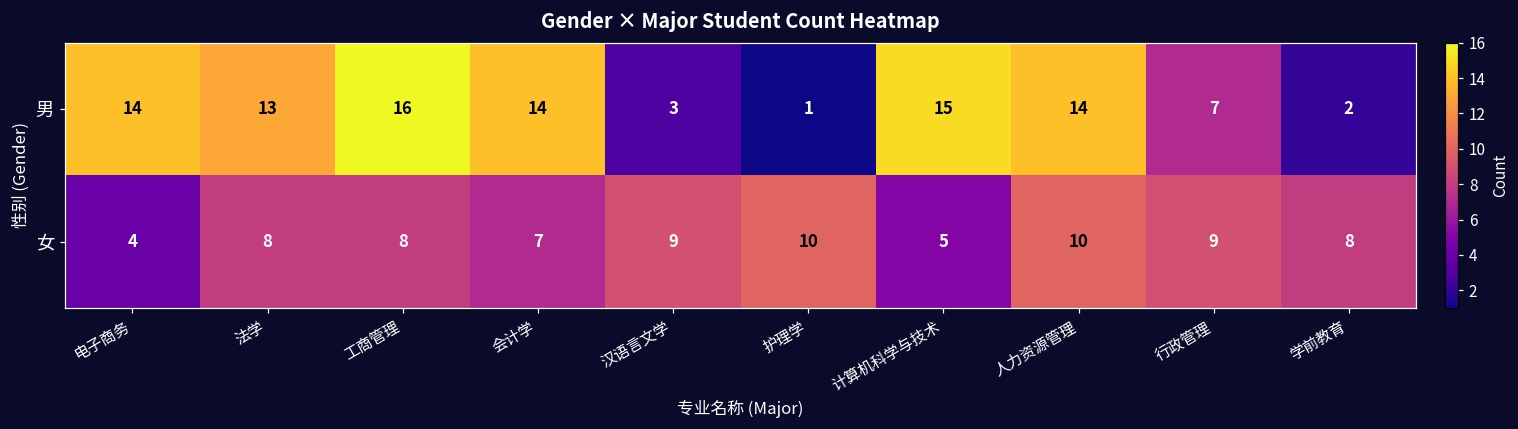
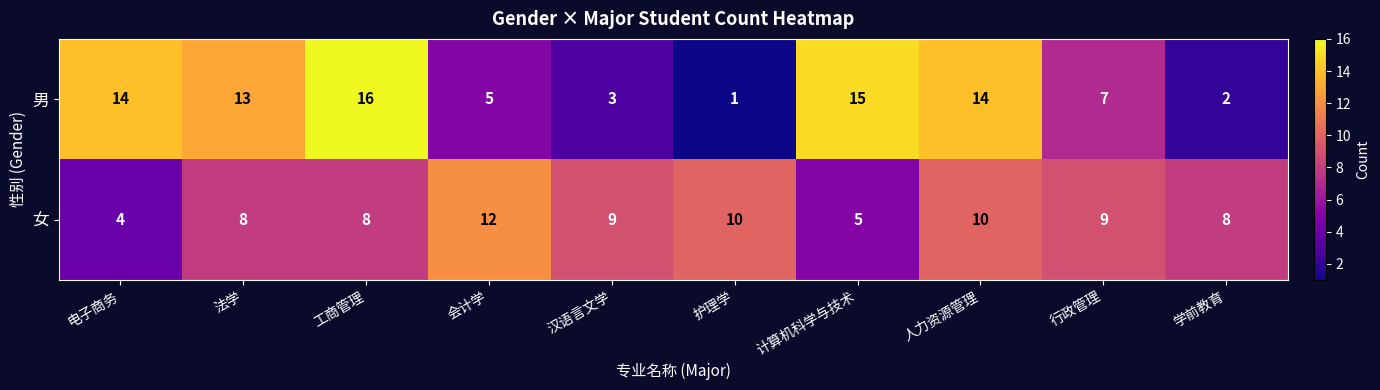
  {
    "男": {
      "电子商务": 14,
      "法学": 13,
      "工商管理": 16,
-     "会计学": 14,
+     "会计学": 5,
      "汉语言文学": 3,
      "护理学": 1,
      "计算机科学与技术": 15,
      "人力资源管理": 14,
      "行政管理": 7,
      "学前教育": 2
    },
    "女": {
      "电子商务": 4,
      "法学": 8,
      "工商管理": 8,
-     "会计学": 7,
+     "会计学": 12,
      "汉语言文学": 9,
      "护理学": 10,
      "计算机科学与技术": 5,
      "人力资源管理": 10,
      "行政管理": 9,
      "学前教育": 8
    }
  }
